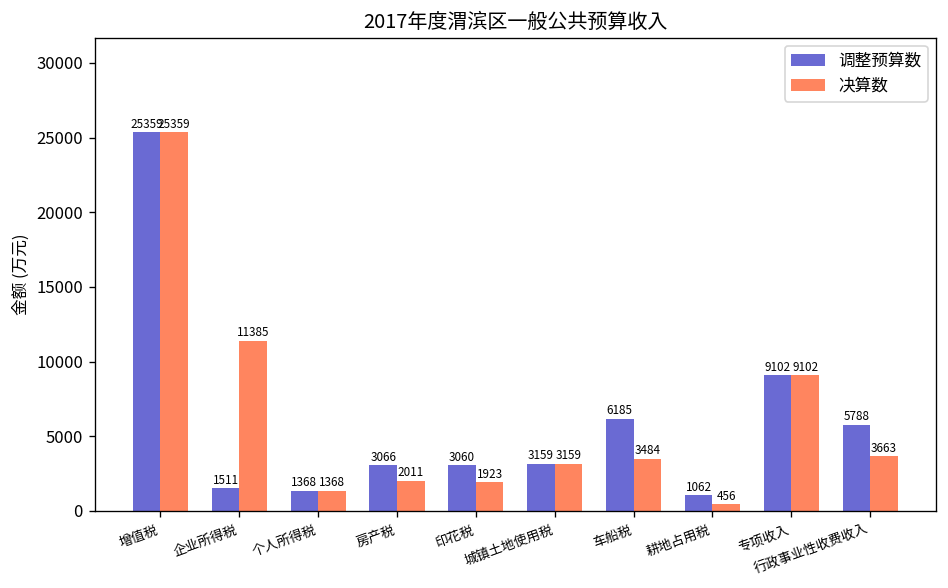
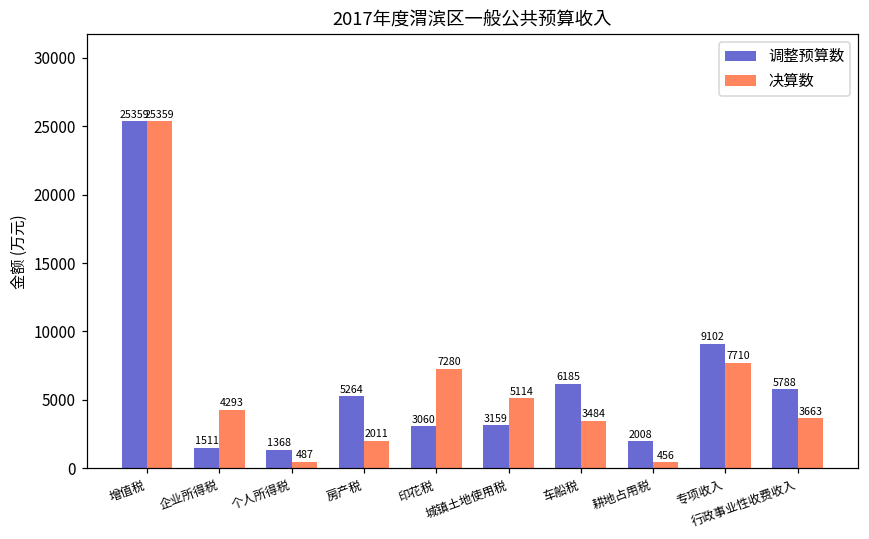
  {
    "调整预算数": {
      "增值税": 25359,
      "企业所得税": 1511,
      "个人所得税": 1368,
-     "房产税": 3066,
+     "房产税": 5264,
      "印花税": 3060,
      "城镇土地使用税": 3159,
      "车船税": 6185,
-     "耕地占用税": 1062,
+     "耕地占用税": 2008,
      "专项收入": 9102,
      "行政事业性收费收入": 5788
    },
    "决算数": {
      "增值税": 25359,
-     "企业所得税": 11385,
-     "个人所得税": 1368,
+     "企业所得税": 4293,
+     "个人所得税": 487,
      "房产税": 2011,
-     "印花税": 1923,
-     "城镇土地使用税": 3159,
+     "印花税": 7280,
+     "城镇土地使用税": 5114,
      "车船税": 3484,
      "耕地占用税": 456,
-     "专项收入": 9102,
+     "专项收入": 7710,
      "行政事业性收费收入": 3663
    }
  }
